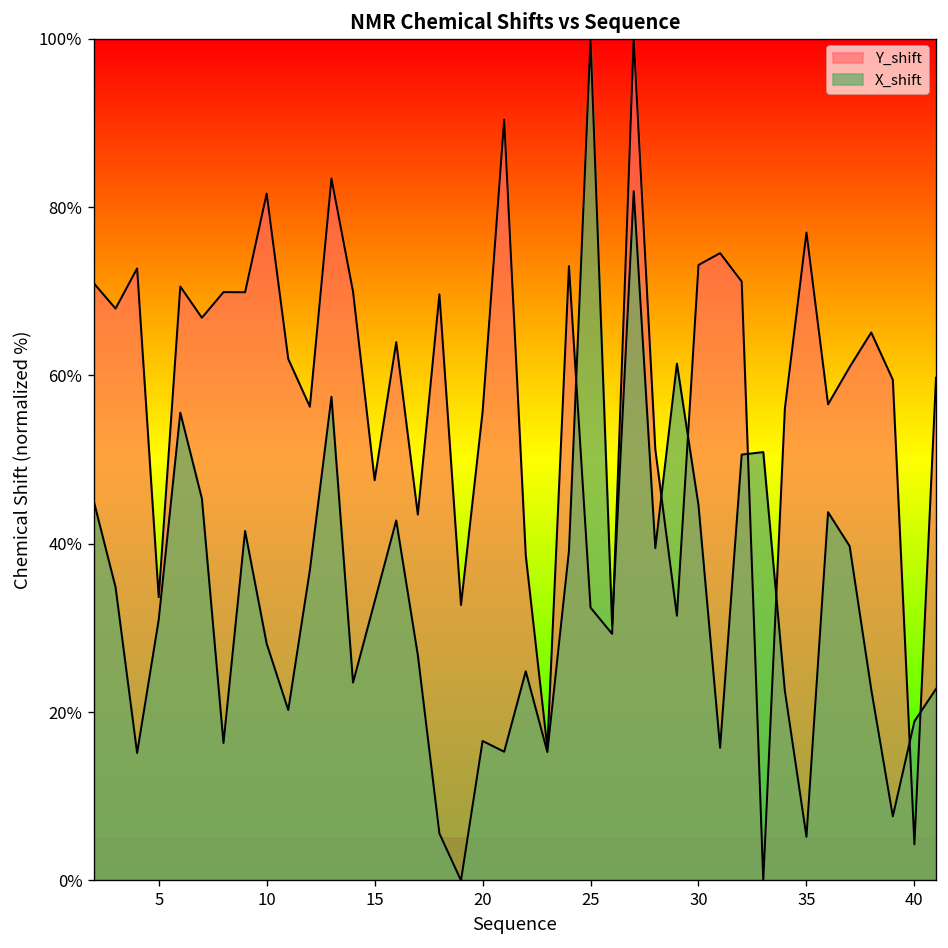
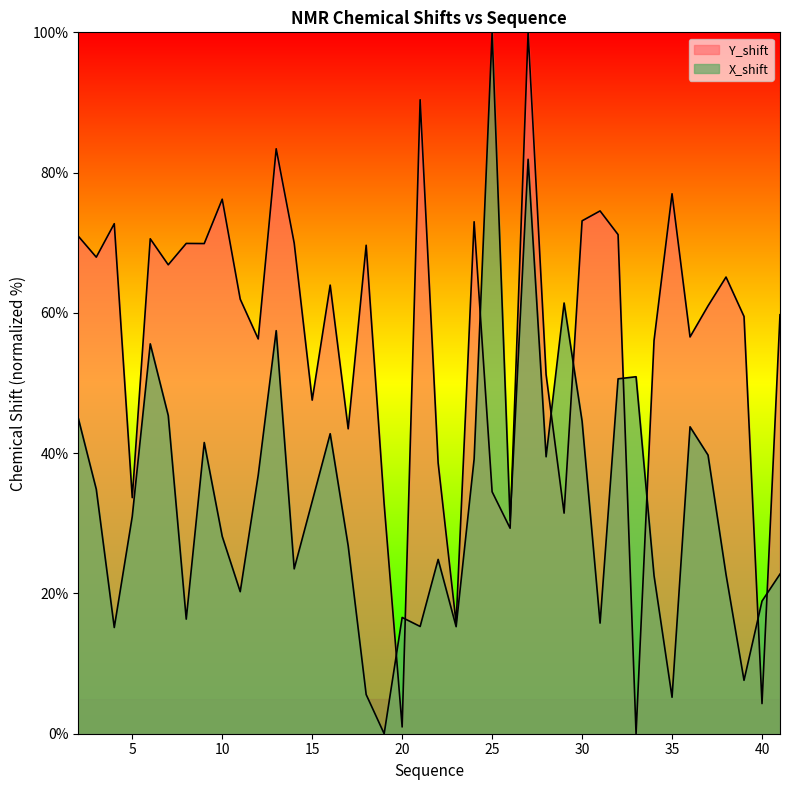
  {
    "Y_shift": {
      "5": "34%",
-     "10": "82%",
+     "10": "76%",
      "15": "48%",
-     "20": "56%",
-     "25": "32%",
+     "20": "1%",
+     "25": "34%",
      "30": "73%",
      "35": "77%",
      "40": "4%"
    },
    "X_shift": {
      "5": "31%",
      "10": "28%",
      "15": "33%",
      "20": "17%",
      "25": "100%",
      "30": "45%",
      "35": "5%",
      "40": "19%"
    }
  }
